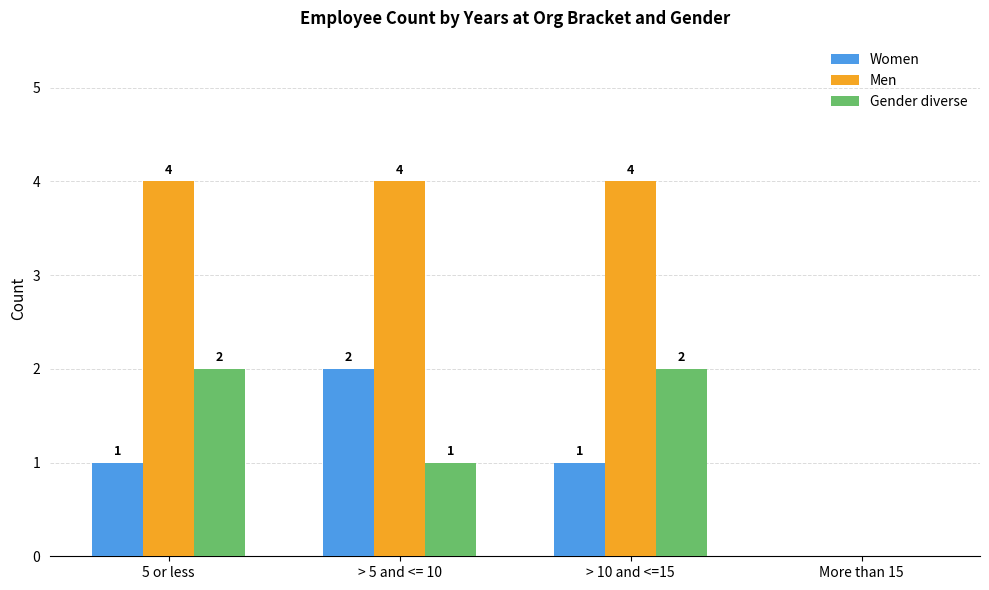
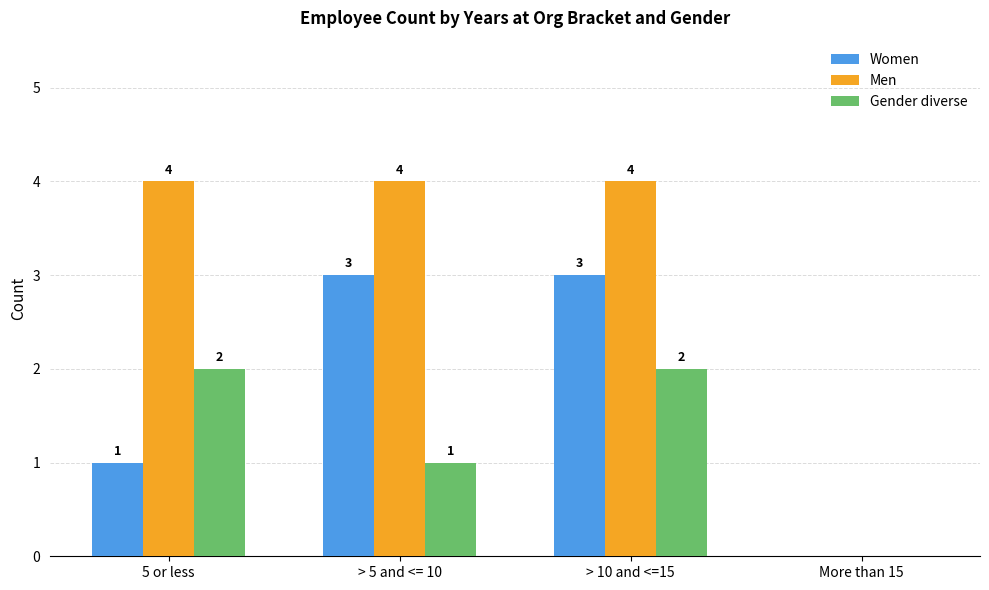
  {
    "Women": {
      "5 or less": 1,
-     "> 5 and <= 10": 2,
-     "> 10 and <=15": 1
+     "> 5 and <= 10": 3,
+     "> 10 and <=15": 3
    },
    "Men": {
      "5 or less": 4,
      "> 5 and <= 10": 4,
      "> 10 and <=15": 4
    },
    "Gender diverse": {
      "5 or less": 2,
      "> 5 and <= 10": 1,
      "> 10 and <=15": 2
    }
  }
